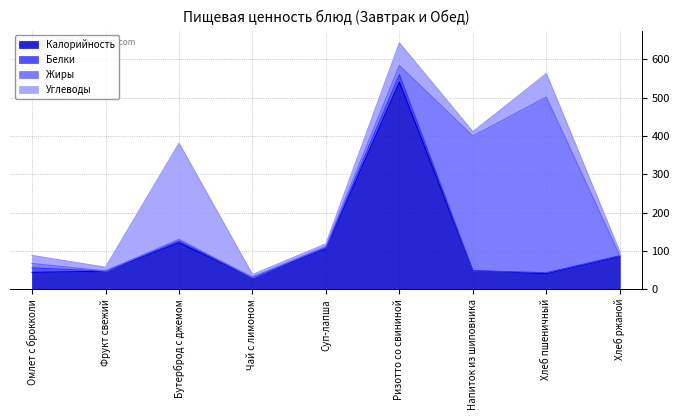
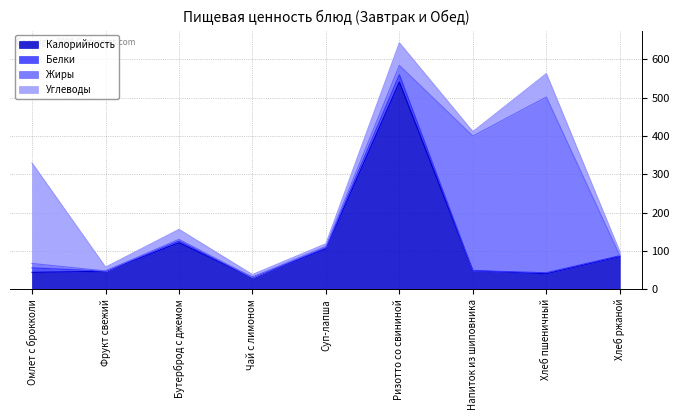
  {
    "Калорийность": {
      "Омлет с брокколи": 40,
      "Ризотто со свининой": 540
    },
    "Белки": {
      "Омлет с брокколи": 10,
      "Ризотто со свининой": 20
    },
    "Жиры": {
      "Омлет с брокколи": 10,
      "Ризотто со свининой": 20,
      "Напиток из шиповника": 350,
      "Хлеб пшеничный": 460
    },
    "Углеводы": {
-     "Омлет с брокколи": 20,
+     "Омлет с брокколи": 260,
      "Фрукт свежий": 10,
-     "Бутерброд с джемом": 250,
+     "Бутерброд с джемом": 30,
      "Чай с лимоном": 10,
      "Суп-лапша": 10,
      "Ризотто со свининой": 60,
      "Напиток из шиповника": 10,
      "Хлеб пшеничный": 60,
      "Хлеб ржаной": 10
    }
  }
